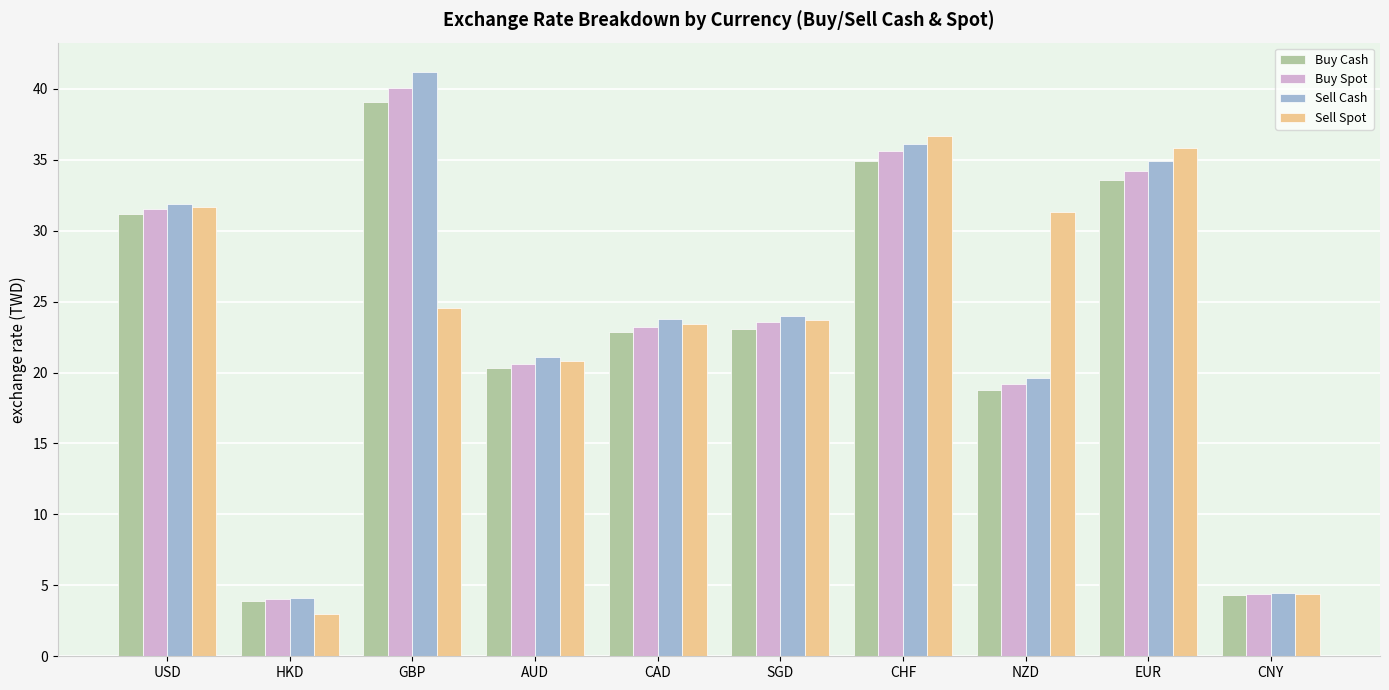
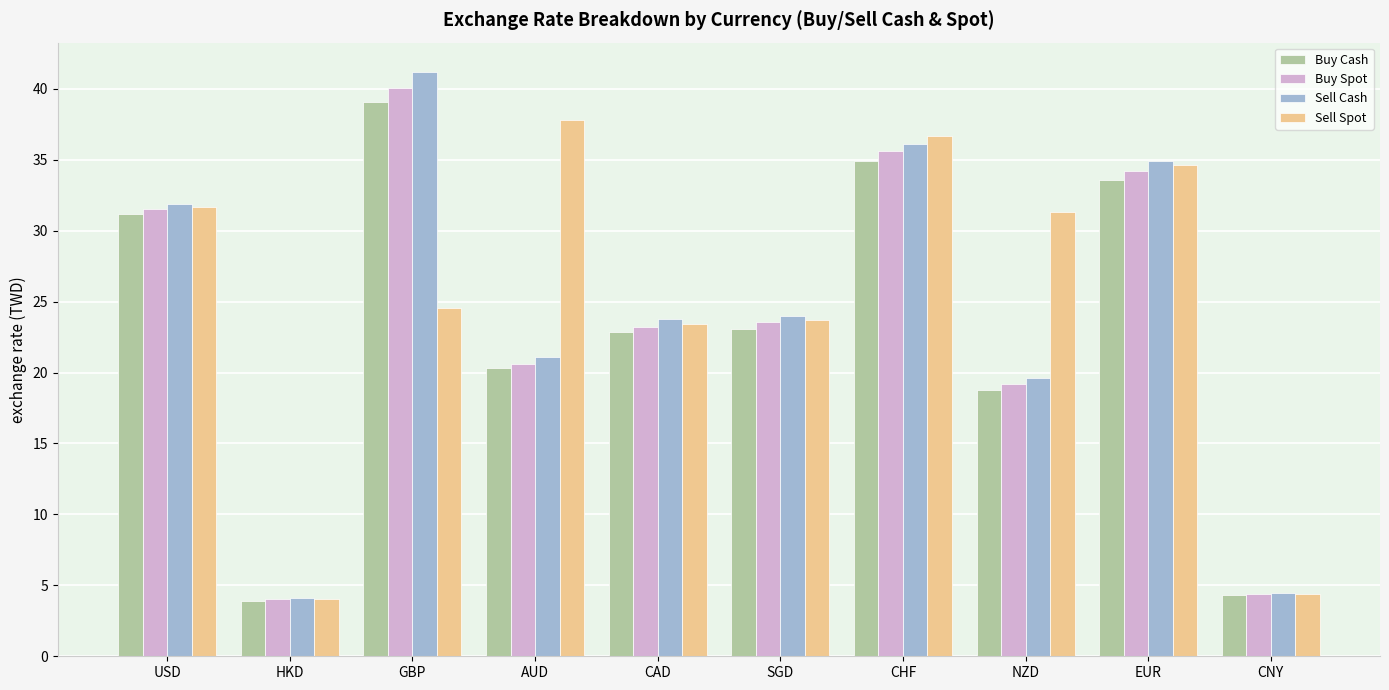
  {
    "Sell Spot": {
      "USD": 31.7,
-     "HKD": 3.0,
+     "HKD": 4.1,
      "GBP": 24.6,
-     "AUD": 20.8,
+     "AUD": 37.8,
      "CAD": 23.4,
      "SGD": 23.7,
      "CHF": 36.6,
      "NZD": 31.3,
-     "EUR": 35.8,
+     "EUR": 34.6,
      "CNY": 4.4
    }
  }
